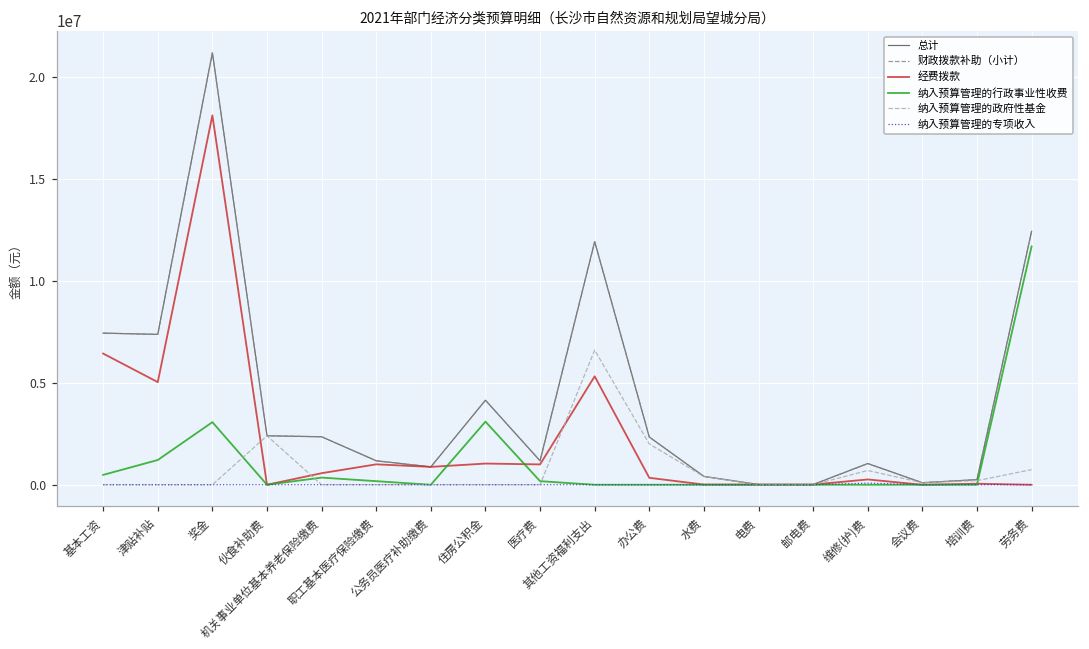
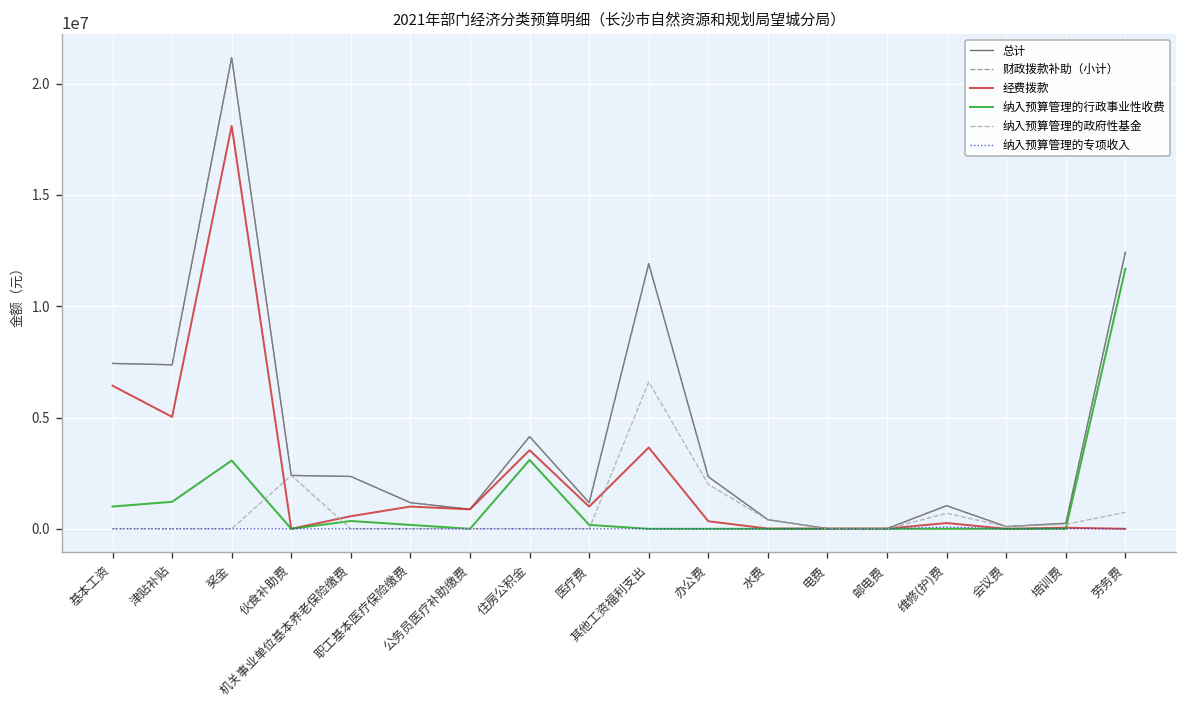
  {
    "经费拨款": {
      "基本工资": 6400000,
      "津贴补贴": 5000000,
      "奖金": 18100000,
      "机关事业单位基本养老保险缴费": 600000,
      "职工基本医疗保险缴费": 1000000,
-     "住房公积金": 1000000,
+     "住房公积金": 3500000,
      "医疗费": 1000000,
-     "其他工资福利支出": 5300000,
+     "其他工资福利支出": 3700000,
      "办公费": 300000,
      "维修(护)费": 300000
    },
    "纳入预算管理的行政事业性收费": {
-     "基本工资": 500000,
+     "基本工资": 1000000,
      "津贴补贴": 1200000,
      "奖金": 3100000,
      "机关事业单位基本养老保险缴费": 400000,
      "职工基本医疗保险缴费": 200000,
      "住房公积金": 3100000,
      "医疗费": 200000,
      "劳务费": 11700000
    }
  }
